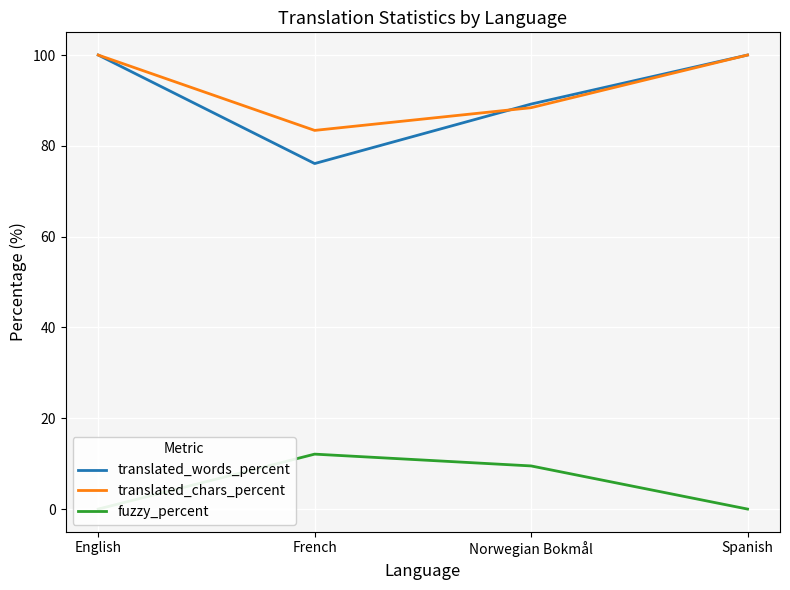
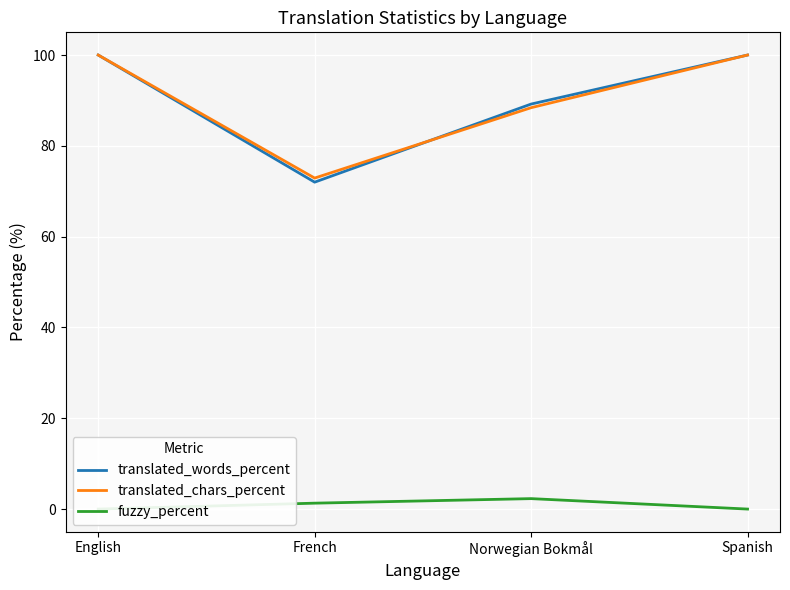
  {
    "translated_words_percent": {
-     "French": 76,
+     "French": 72,
      "Norwegian Bokmål": 89
    },
    "translated_chars_percent": {
-     "French": 83,
+     "French": 73,
      "Norwegian Bokmål": 88
    },
    "fuzzy_percent": {
-     "French": 12,
-     "Norwegian Bokmål": 10,
+     "French": 1,
+     "Norwegian Bokmål": 2,
      "Spanish": 0
    }
  }
